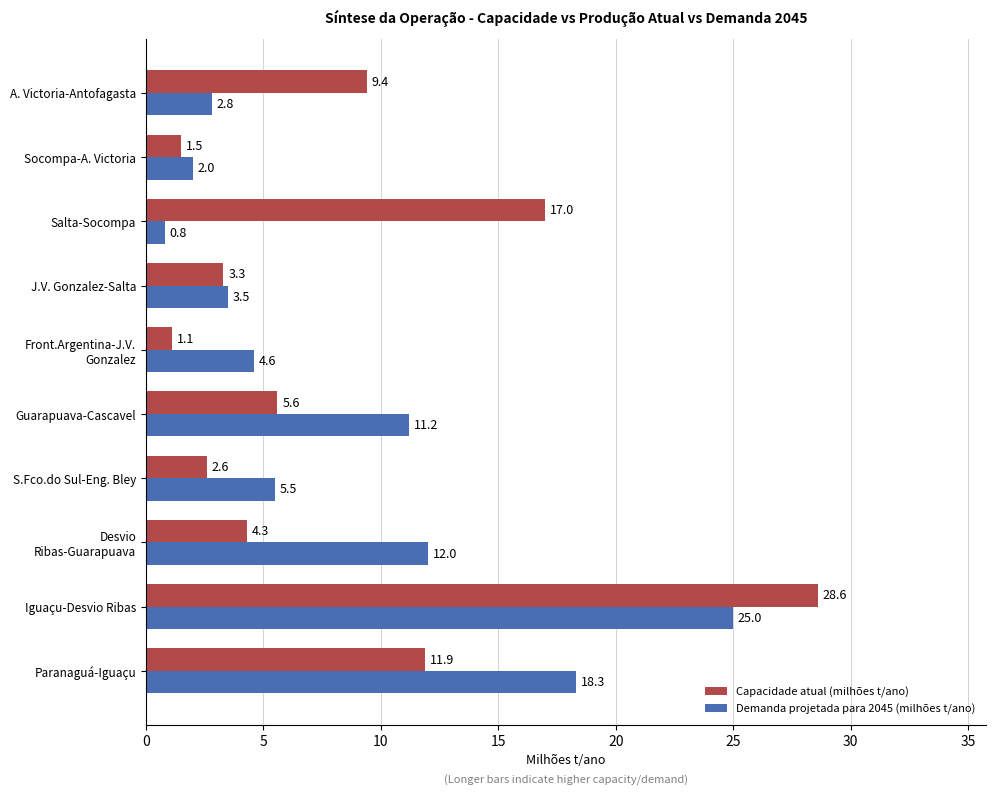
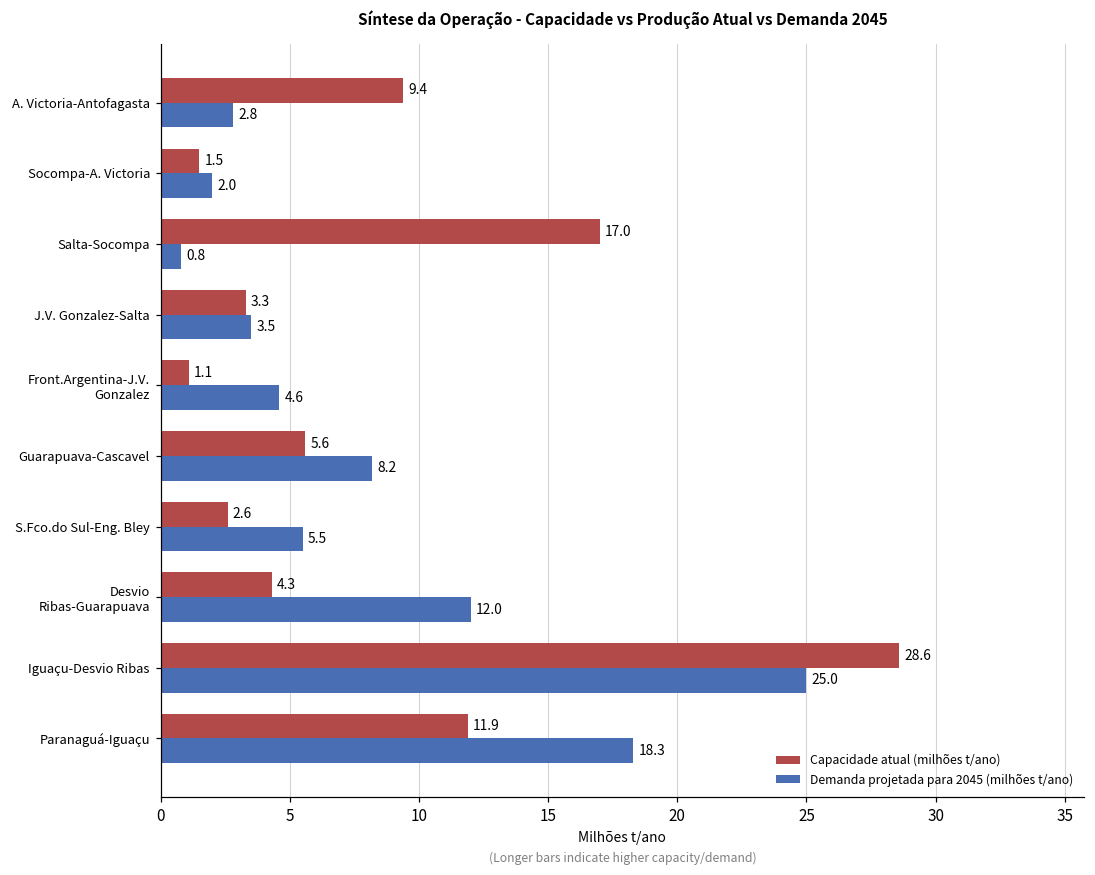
  {
    "Capacidade atual (milhões t/ano)": {
      "A. Victoria-Antofagasta": 9.4,
      "Socompa-A. Victoria": 1.5,
      "Salta-Socompa": 17.0,
      "J.V. Gonzalez-Salta": 3.3,
      "Front.Argentina-J.V. Gonzalez": 1.1,
      "Guarapuava-Cascavel": 5.6,
      "S.Fco.do Sul-Eng. Bley": 2.6,
      "Desvio Ribas-Guarapuava": 4.3,
      "Iguaçu-Desvio Ribas": 28.6,
      "Paranaguá-Iguaçu": 11.9
    },
    "Demanda projetada para 2045 (milhões t/ano)": {
      "A. Victoria-Antofagasta": 2.8,
      "Socompa-A. Victoria": 2.0,
      "Salta-Socompa": 0.8,
      "J.V. Gonzalez-Salta": 3.5,
      "Front.Argentina-J.V. Gonzalez": 4.6,
-     "Guarapuava-Cascavel": 11.2,
+     "Guarapuava-Cascavel": 8.2,
      "S.Fco.do Sul-Eng. Bley": 5.5,
      "Desvio Ribas-Guarapuava": 12.0,
      "Iguaçu-Desvio Ribas": 25.0,
      "Paranaguá-Iguaçu": 18.3
    }
  }
